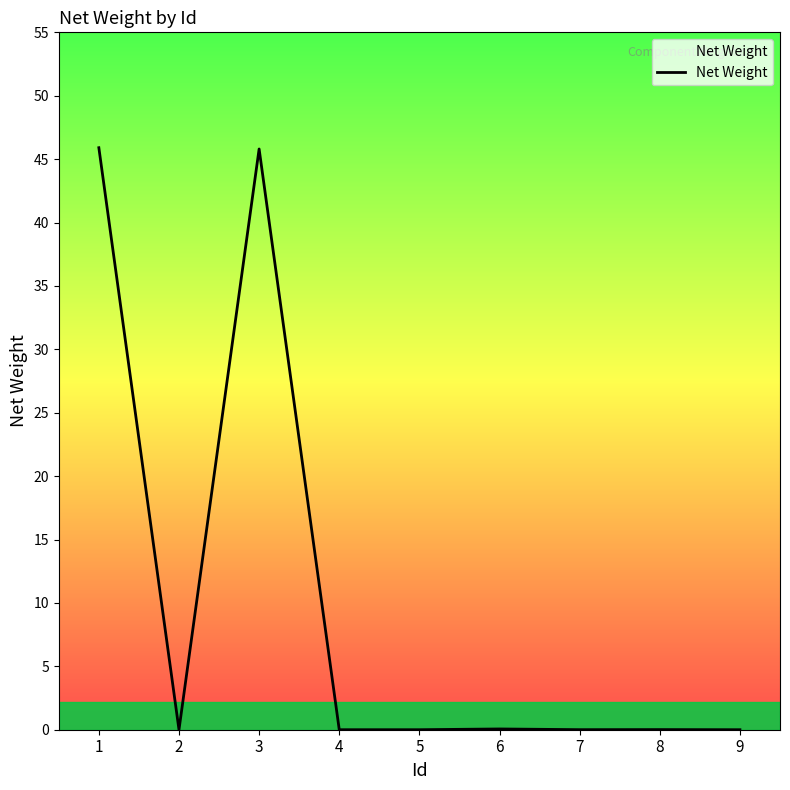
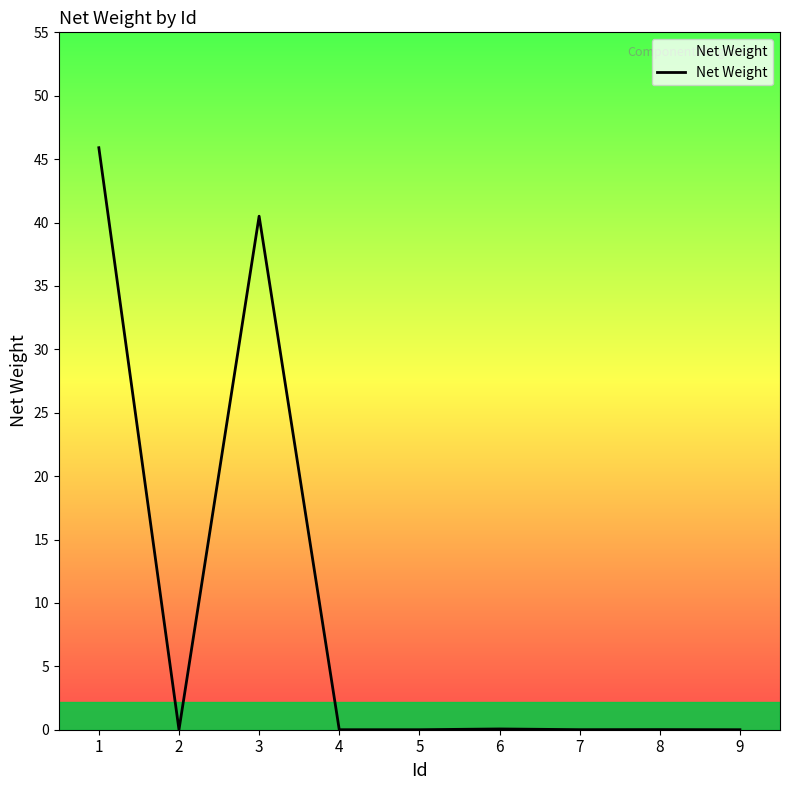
  {
    "1": 45.9,
-   "3": 45.8
+   "3": 40.5
  }
